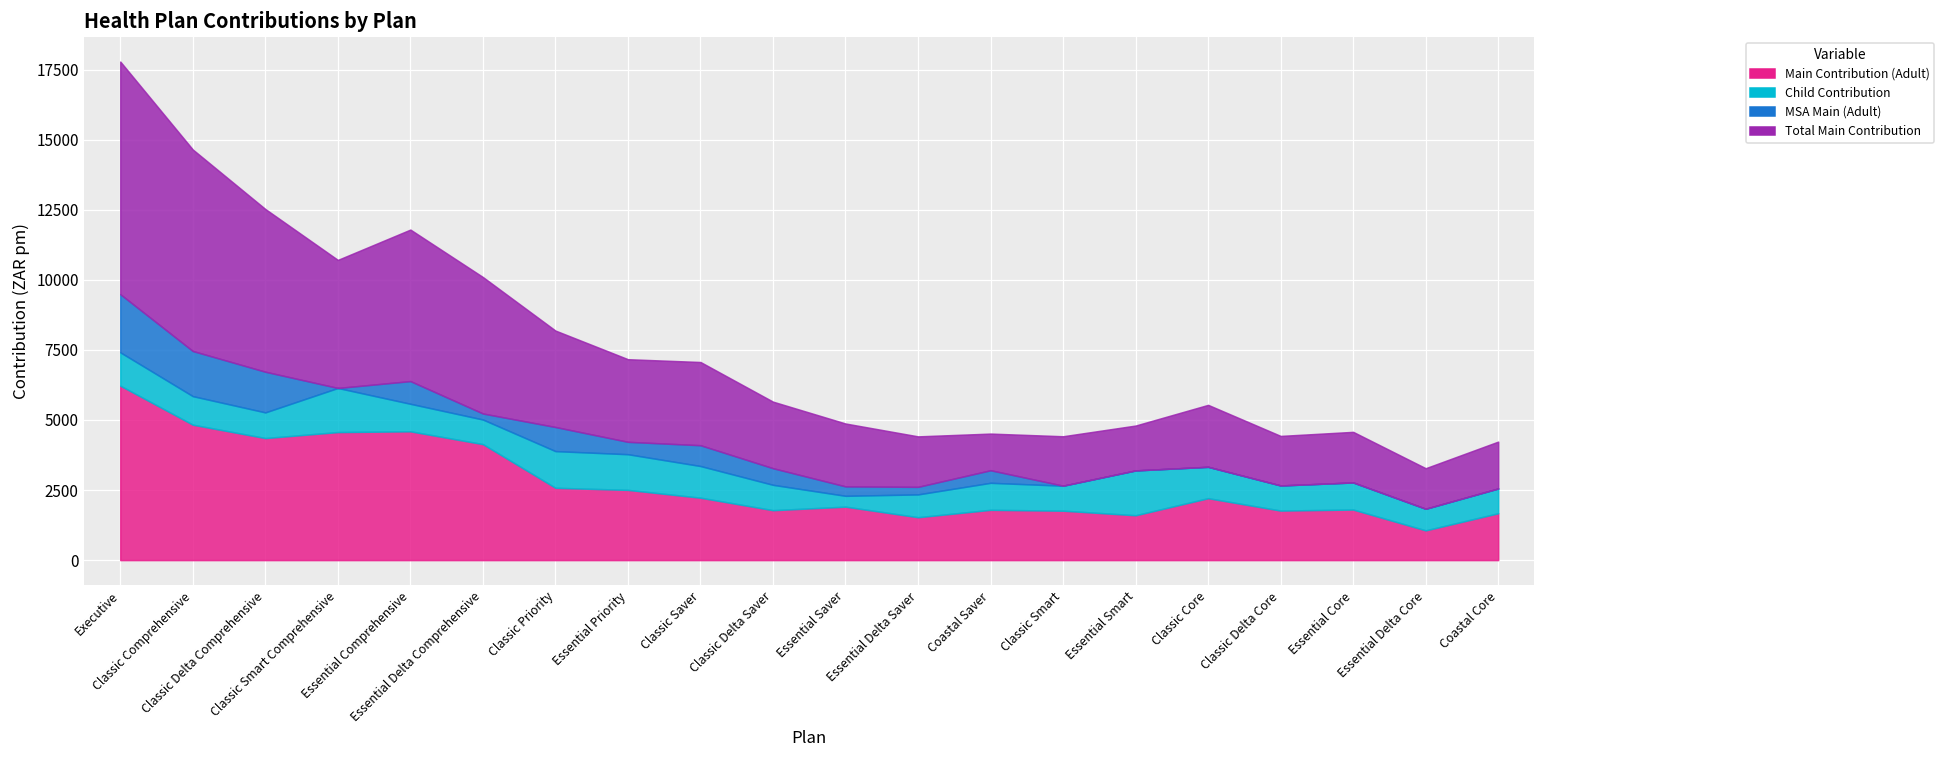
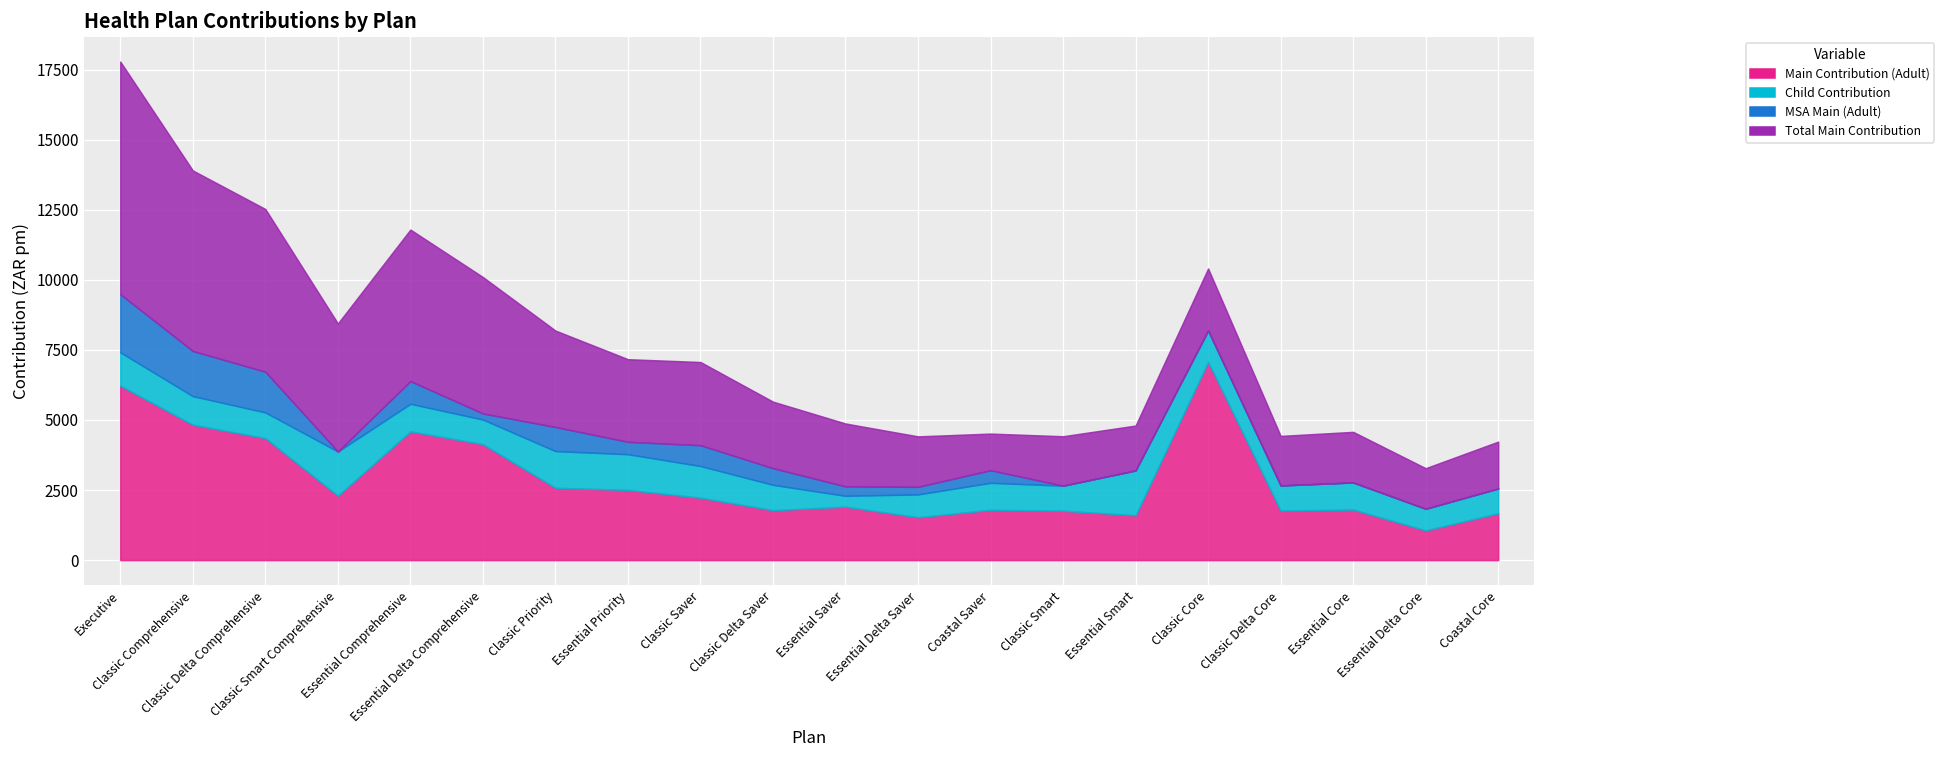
  {
    "Main Contribution (Adult)": {
      "Executive": 6200,
      "Classic Comprehensive": 4800,
      "Classic Delta Comprehensive": 4400,
-     "Classic Smart Comprehensive": 4600,
+     "Classic Smart Comprehensive": 2300,
      "Essential Comprehensive": 4600,
      "Essential Delta Comprehensive": 4100,
      "Classic Priority": 2600,
      "Essential Priority": 2500,
      "Classic Saver": 2200,
      "Classic Delta Saver": 1800,
      "Essential Saver": 1900,
      "Essential Delta Saver": 1500,
      "Coastal Saver": 1800,
      "Classic Smart": 1800,
      "Essential Smart": 1600,
-     "Classic Core": 2200,
+     "Classic Core": 7100,
      "Classic Delta Core": 1800,
      "Essential Core": 1800,
      "Essential Delta Core": 1100,
      "Coastal Core": 1700
    },
    "Child Contribution": {
      "Executive": 1200,
      "Classic Comprehensive": 1000,
      "Classic Delta Comprehensive": 900,
      "Essential Comprehensive": 1000,
      "Essential Delta Comprehensive": 900,
      "Classic Priority": 1300,
      "Essential Priority": 1300,
      "Classic Saver": 1100,
      "Classic Delta Saver": 900,
      "Essential Saver": 400,
      "Essential Delta Saver": 800,
      "Coastal Saver": 1000
    },
    "MSA Main (Adult)": {
      "Executive": 2100,
      "Classic Comprehensive": 1600,
      "Classic Delta Comprehensive": 1500,
      "Essential Comprehensive": 800,
      "Essential Delta Comprehensive": 200,
      "Classic Priority": 900,
      "Essential Priority": 400,
      "Classic Saver": 700,
      "Classic Delta Saver": 600,
      "Essential Saver": 300,
      "Essential Delta Saver": 300,
      "Coastal Saver": 400
    },
    "Total Main Contribution": {
      "Executive": 8300,
-     "Classic Comprehensive": 7200,
+     "Classic Comprehensive": 6400,
      "Classic Delta Comprehensive": 5800,
      "Classic Smart Comprehensive": 4600,
      "Essential Comprehensive": 5400,
      "Essential Delta Comprehensive": 4900,
      "Classic Priority": 3400,
      "Essential Priority": 2900,
      "Classic Saver": 3000,
      "Classic Delta Saver": 2400,
      "Essential Saver": 2200,
      "Essential Delta Saver": 1800,
      "Coastal Saver": 1300,
      "Classic Smart": 1800,
      "Essential Smart": 1600,
      "Classic Core": 2200,
      "Classic Delta Core": 1800,
      "Essential Core": 1800,
      "Essential Delta Core": 1400,
      "Coastal Core": 1700
    }
  }
